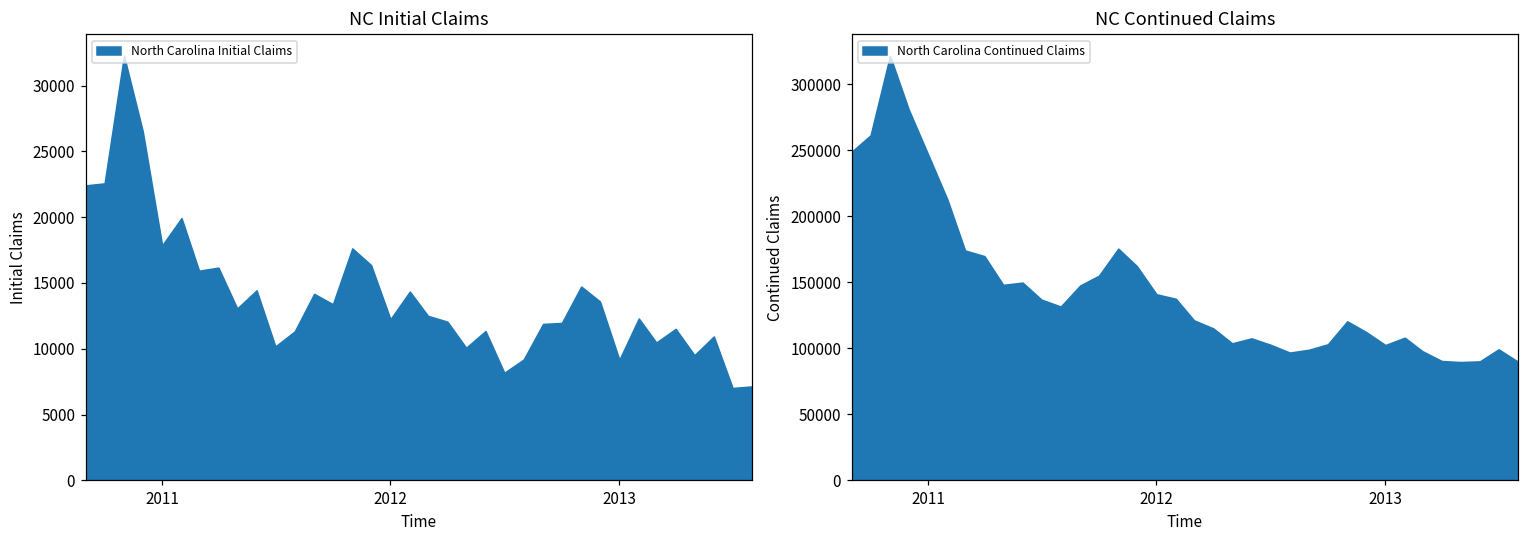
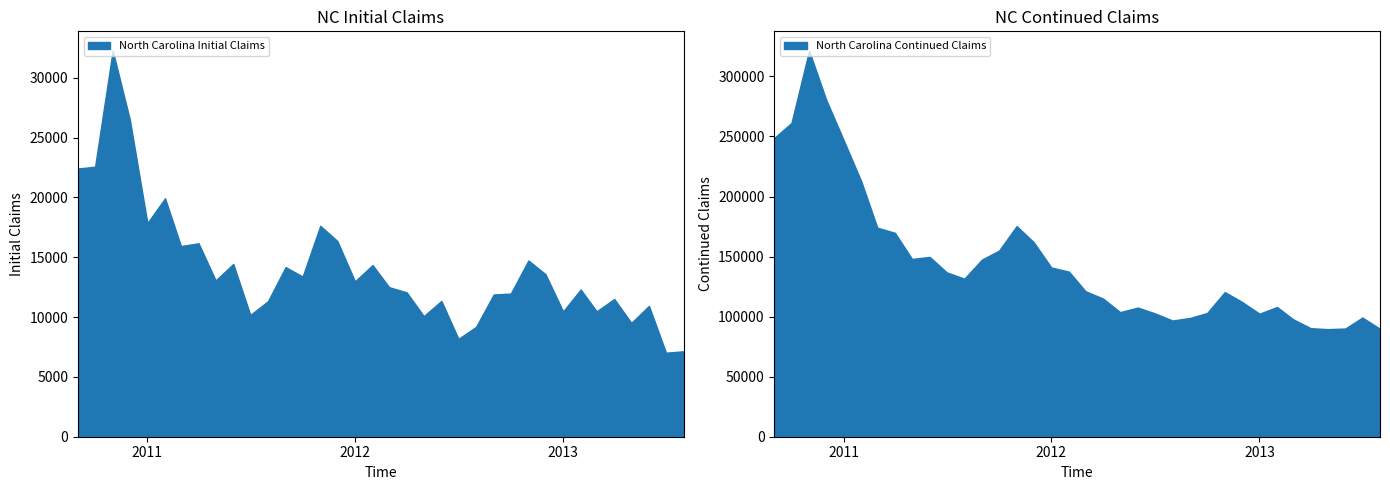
  {
    "NC Initial Claims": {
      "2011": 17900,
-     "2012": 12200,
-     "2013": 9200
+     "2012": 13000,
+     "2013": 10500
    },
    "NC Continued Claims": {
      "2011": 247000,
      "2012": 141000,
      "2013": 102000
    }
  }
